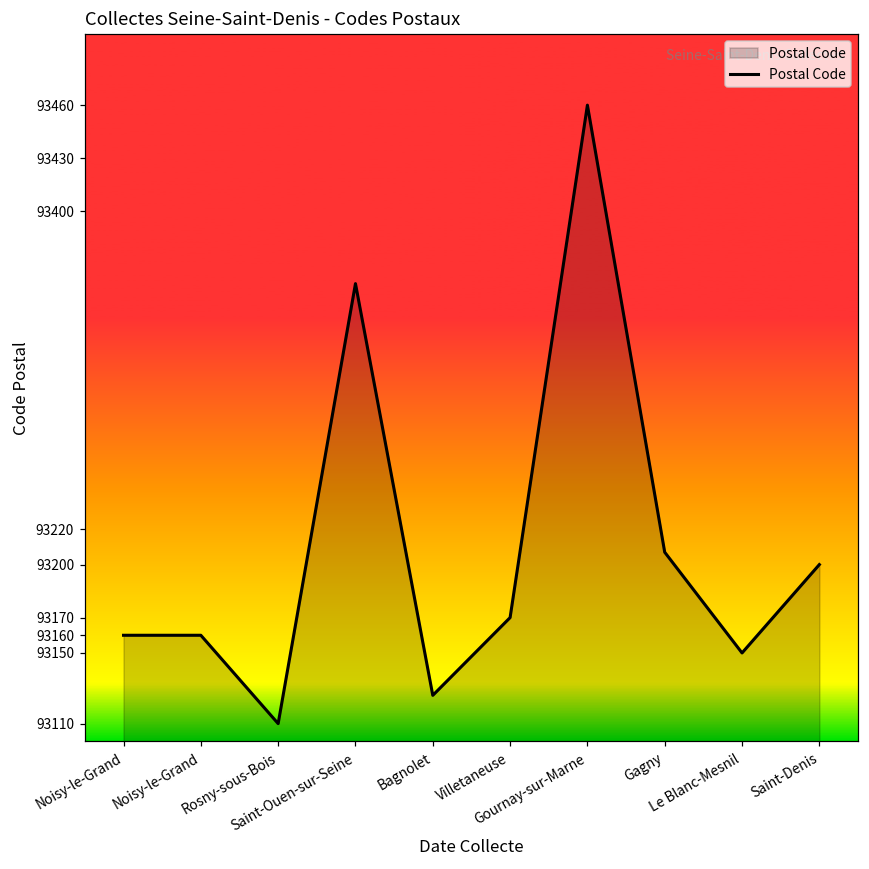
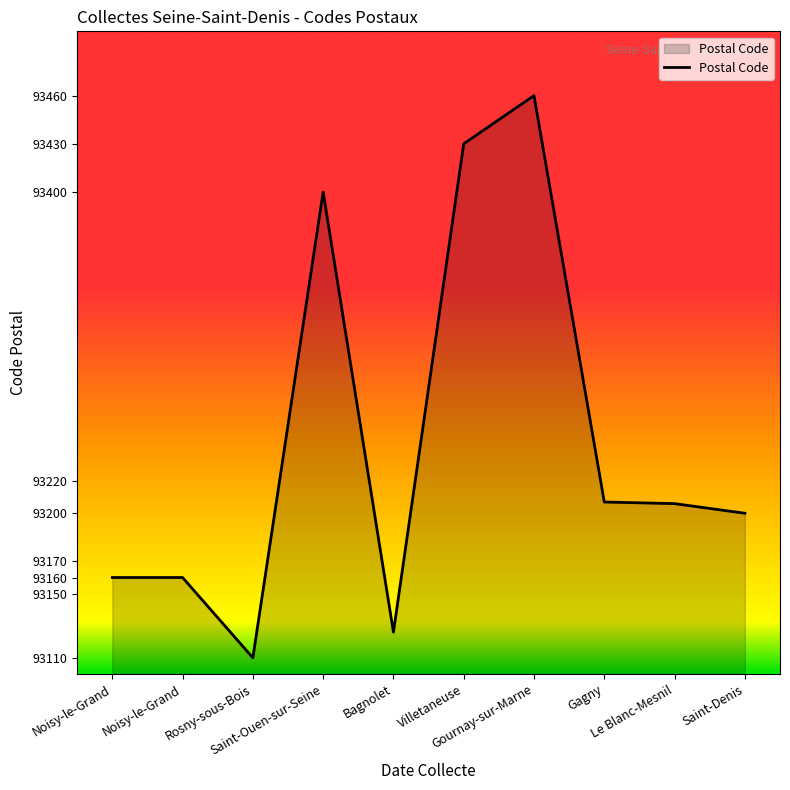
  {
    "Rosny-sous-Bois": 93110,
-   "Saint-Ouen-sur-Seine": 93359,
+   "Saint-Ouen-sur-Seine": 93400,
    "Bagnolet": 93126,
-   "Villetaneuse": 93170,
+   "Villetaneuse": 93430,
    "Gournay-sur-Marne": 93460,
    "Gagny": 93207,
-   "Le Blanc-Mesnil": 93150,
+   "Le Blanc-Mesnil": 93206,
    "Saint-Denis": 93200
  }
